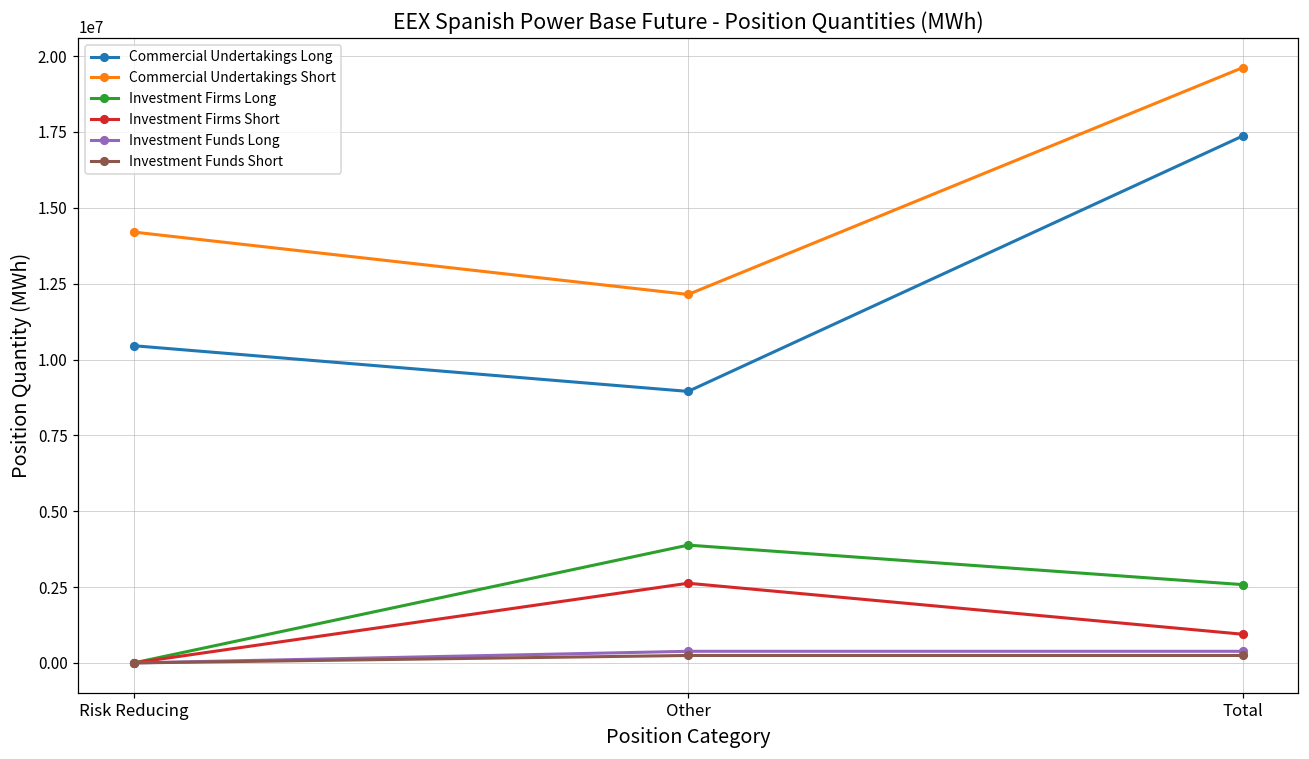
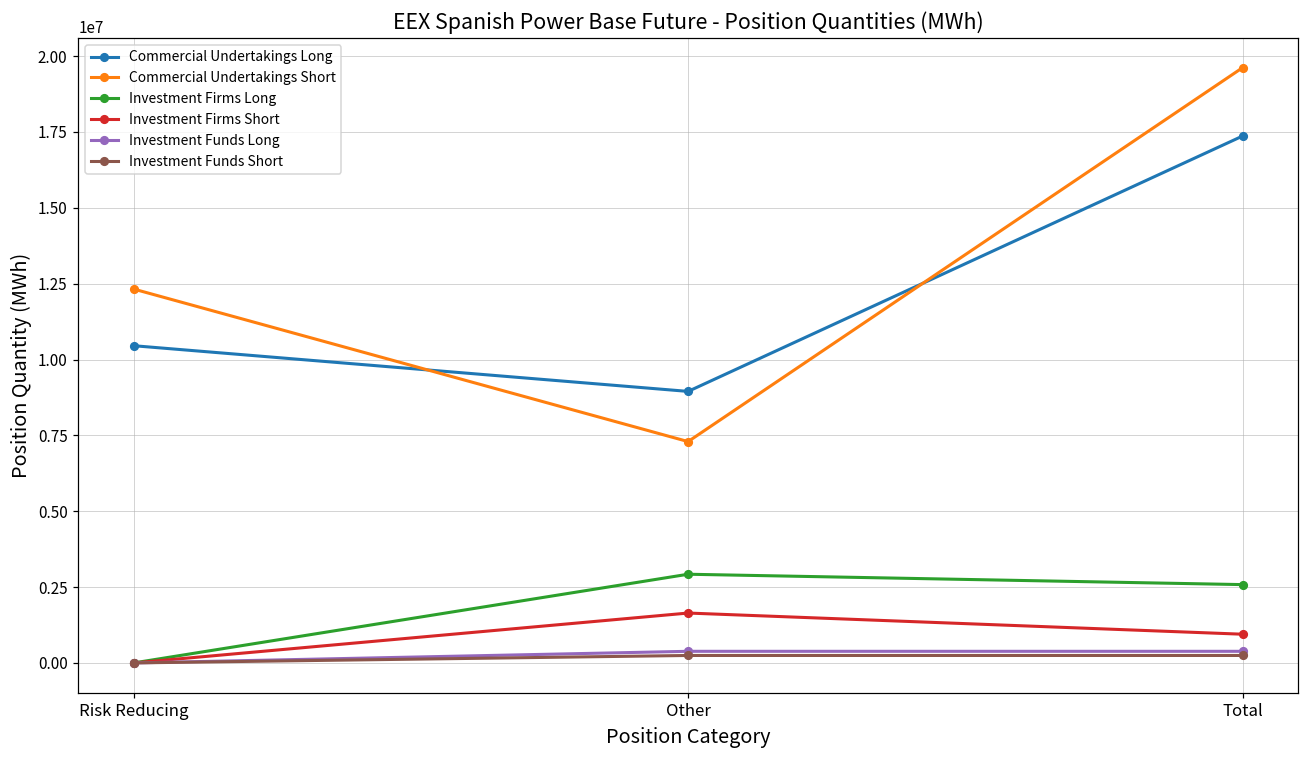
  {
    "Commercial Undertakings Long": {
      "Risk Reducing": 10500000,
      "Other": 8900000,
      "Total": 17400000
    },
    "Commercial Undertakings Short": {
-     "Risk Reducing": 14200000,
-     "Other": 12100000,
+     "Risk Reducing": 12300000,
+     "Other": 7300000,
      "Total": 19600000
    },
    "Investment Firms Long": {
-     "Other": 3900000,
+     "Other": 2900000,
      "Total": 2600000
    },
    "Investment Firms Short": {
-     "Other": 2600000,
+     "Other": 1600000,
      "Total": 900000
    },
    "Investment Funds Long": {
      "Other": 400000,
      "Total": 400000
    },
    "Investment Funds Short": {
      "Other": 200000,
      "Total": 200000
    }
  }
